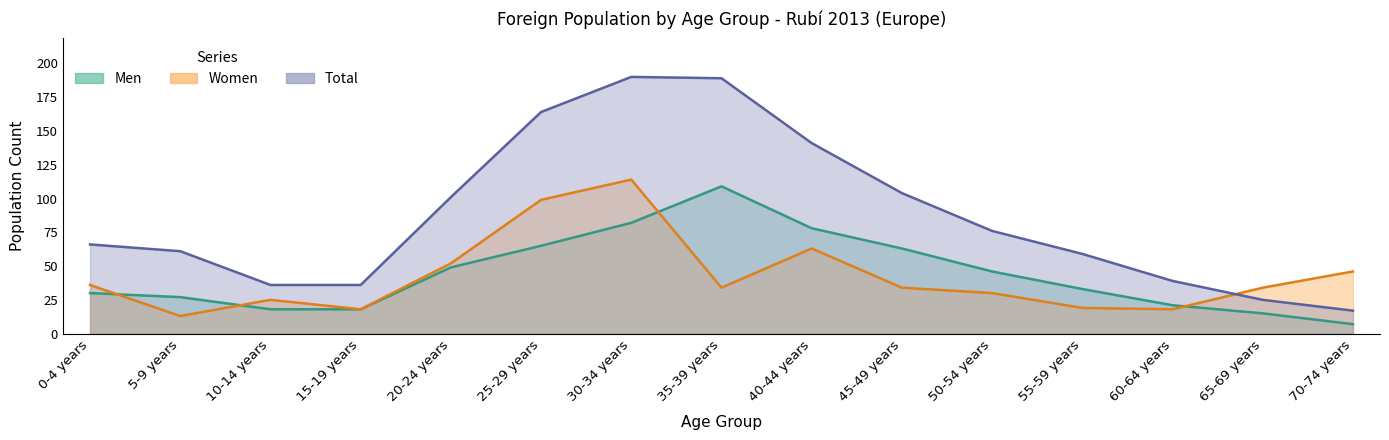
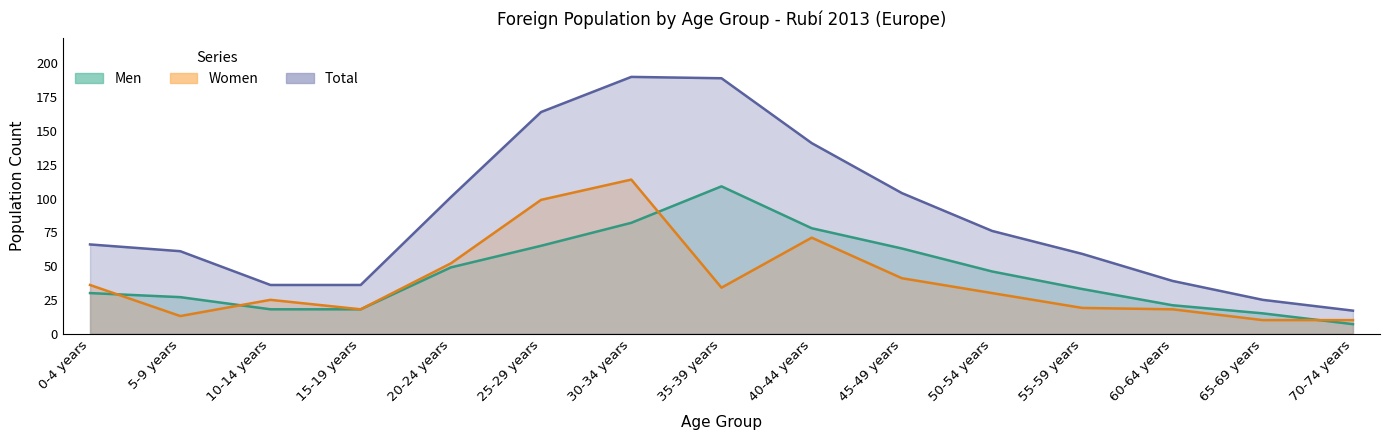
  {
    "Women": {
      "0-4 years": 36,
      "5-9 years": 13,
      "10-14 years": 25,
      "20-24 years": 52,
      "25-29 years": 99,
      "30-34 years": 114,
      "35-39 years": 34,
-     "40-44 years": 63,
-     "45-49 years": 34,
+     "40-44 years": 71,
+     "45-49 years": 41,
      "50-54 years": 30,
      "55-59 years": 19,
      "60-64 years": 18,
-     "65-69 years": 34,
-     "70-74 years": 46
+     "65-69 years": 10,
+     "70-74 years": 10
    }
  }
